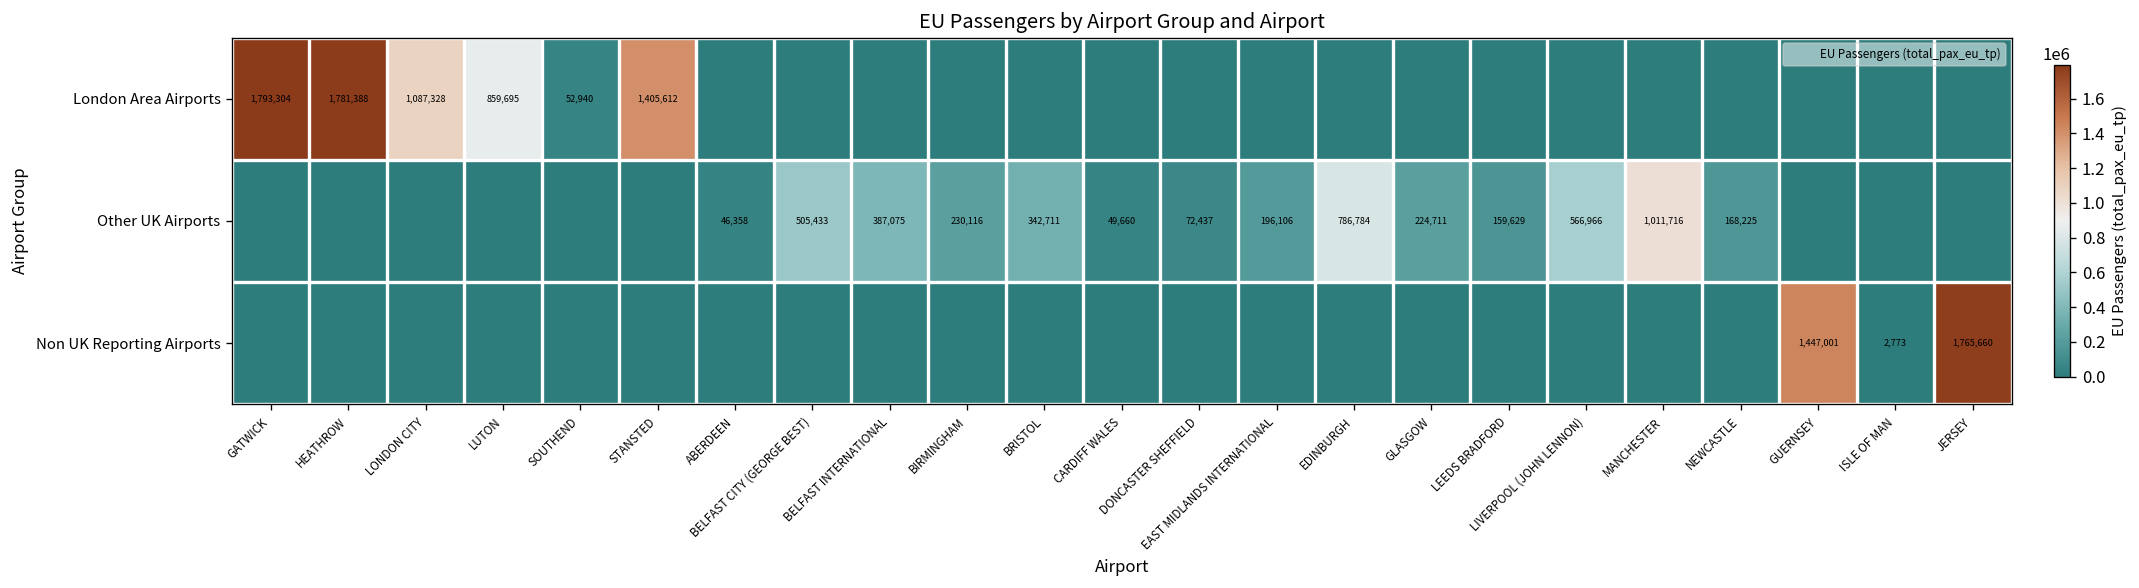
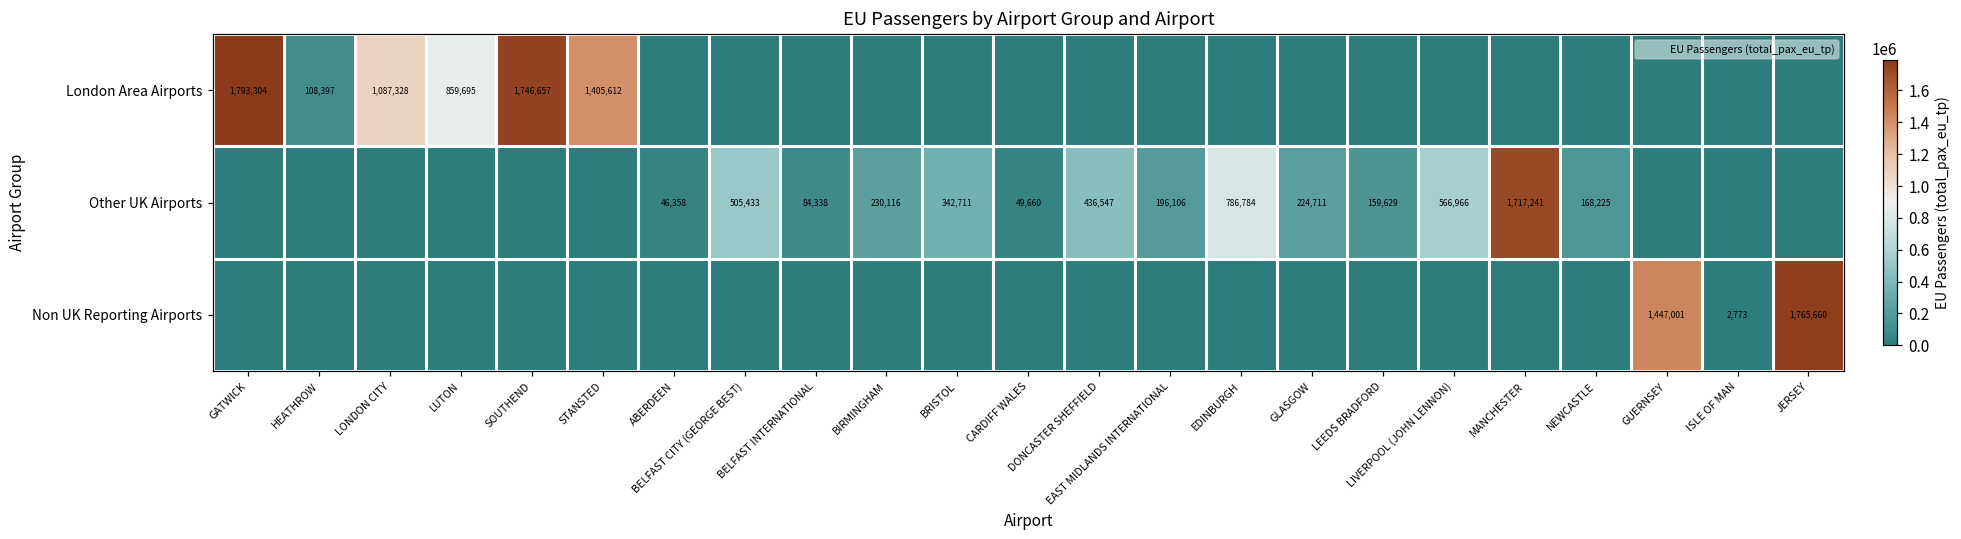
  {
    "London Area Airports": {
      "GATWICK": "1,793,304",
-     "HEATHROW": "1,781,388",
+     "HEATHROW": "108,397",
      "LONDON CITY": "1,087,328",
      "LUTON": "859,695",
-     "SOUTHEND": "52,940",
+     "SOUTHEND": "1,746,657",
      "STANSTED": "1,405,612"
    },
    "Other UK Airports": {
      "ABERDEEN": "46,358",
      "BELFAST CITY (GEORGE BEST)": "505,433",
-     "BELFAST INTERNATIONAL": "387,075",
+     "BELFAST INTERNATIONAL": "84,338",
      "BIRMINGHAM": "230,116",
      "BRISTOL": "342,711",
      "CARDIFF WALES": "49,660",
-     "DONCASTER SHEFFIELD": "72,437",
+     "DONCASTER SHEFFIELD": "436,547",
      "EAST MIDLANDS INTERNATIONAL": "196,106",
      "EDINBURGH": "786,784",
      "GLASGOW": "224,711",
      "LEEDS BRADFORD": "159,629",
      "LIVERPOOL (JOHN LENNON)": "566,966",
-     "MANCHESTER": "1,011,716",
+     "MANCHESTER": "1,717,241",
      "NEWCASTLE": "168,225"
    },
    "Non UK Reporting Airports": {
      "GUERNSEY": "1,447,001",
      "ISLE OF MAN": "2,773",
      "JERSEY": "1,765,660"
    }
  }
